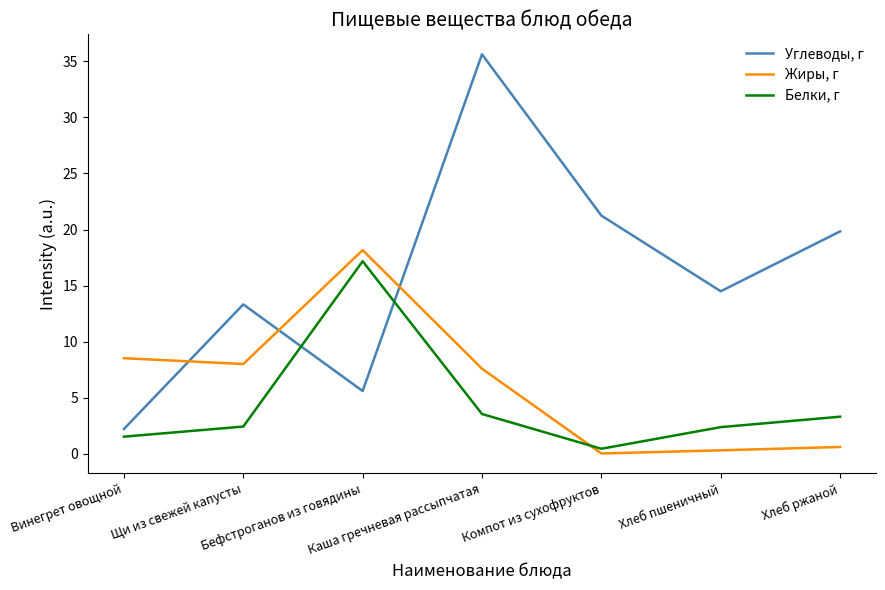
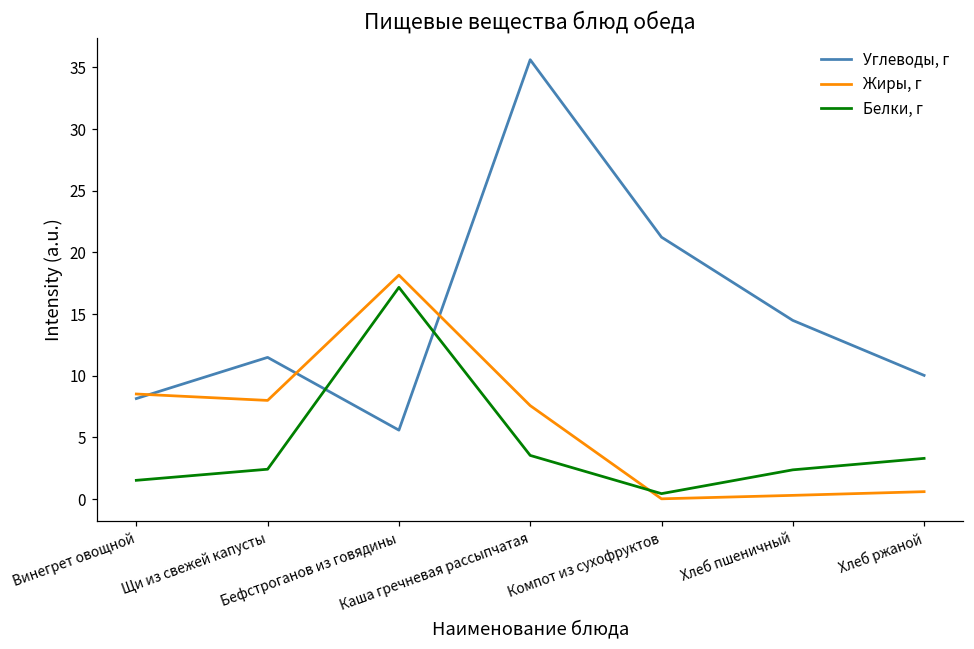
  {
    "Углеводы, г": {
-     "Винегрет овощной": 2.2,
-     "Щи из свежей капусты": 13.3,
+     "Винегрет овощной": 8.2,
+     "Щи из свежей капусты": 11.5,
      "Бефстроганов из говядины": 5.6,
      "Каша гречневая рассыпчатая": 35.6,
      "Компот из сухофруктов": 21.2,
      "Хлеб пшеничный": 14.5,
-     "Хлеб ржаной": 19.8
+     "Хлеб ржаной": 10.0
    },
    "Жиры, г": {
      "Винегрет овощной": 8.5,
      "Щи из свежей капусты": 8.0,
      "Бефстроганов из говядины": 18.2,
      "Каша гречневая рассыпчатая": 7.6,
      "Компот из сухофруктов": 0.0,
      "Хлеб пшеничный": 0.3,
      "Хлеб ржаной": 0.6
    },
    "Белки, г": {
      "Винегрет овощной": 1.5,
      "Щи из свежей капусты": 2.4,
      "Бефстроганов из говядины": 17.2,
      "Каша гречневая рассыпчатая": 3.5,
      "Компот из сухофруктов": 0.4,
      "Хлеб пшеничный": 2.4,
      "Хлеб ржаной": 3.3
    }
  }
